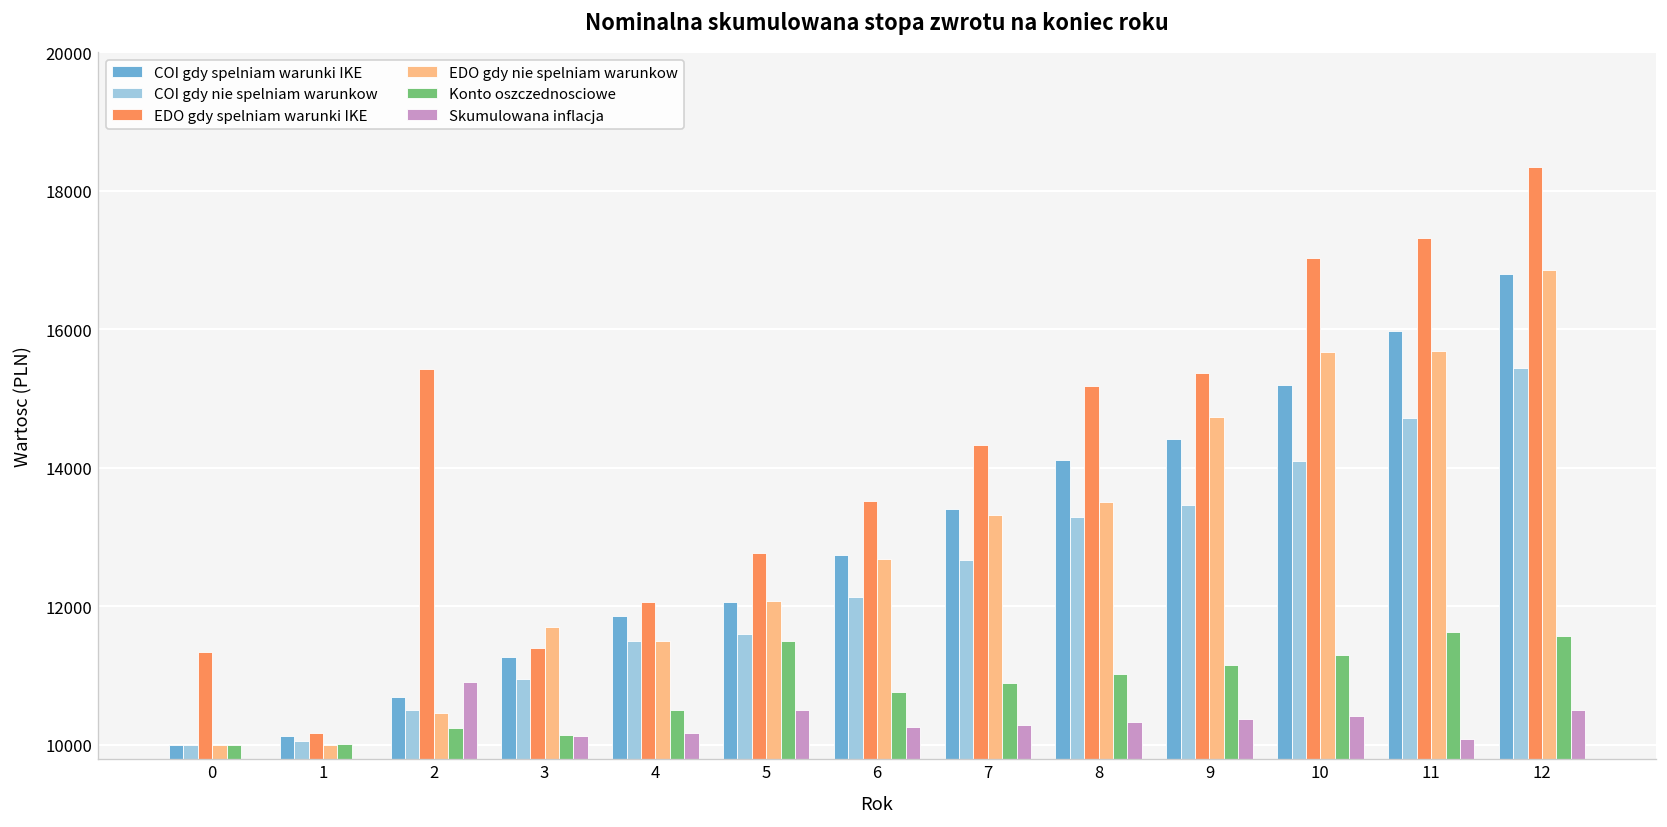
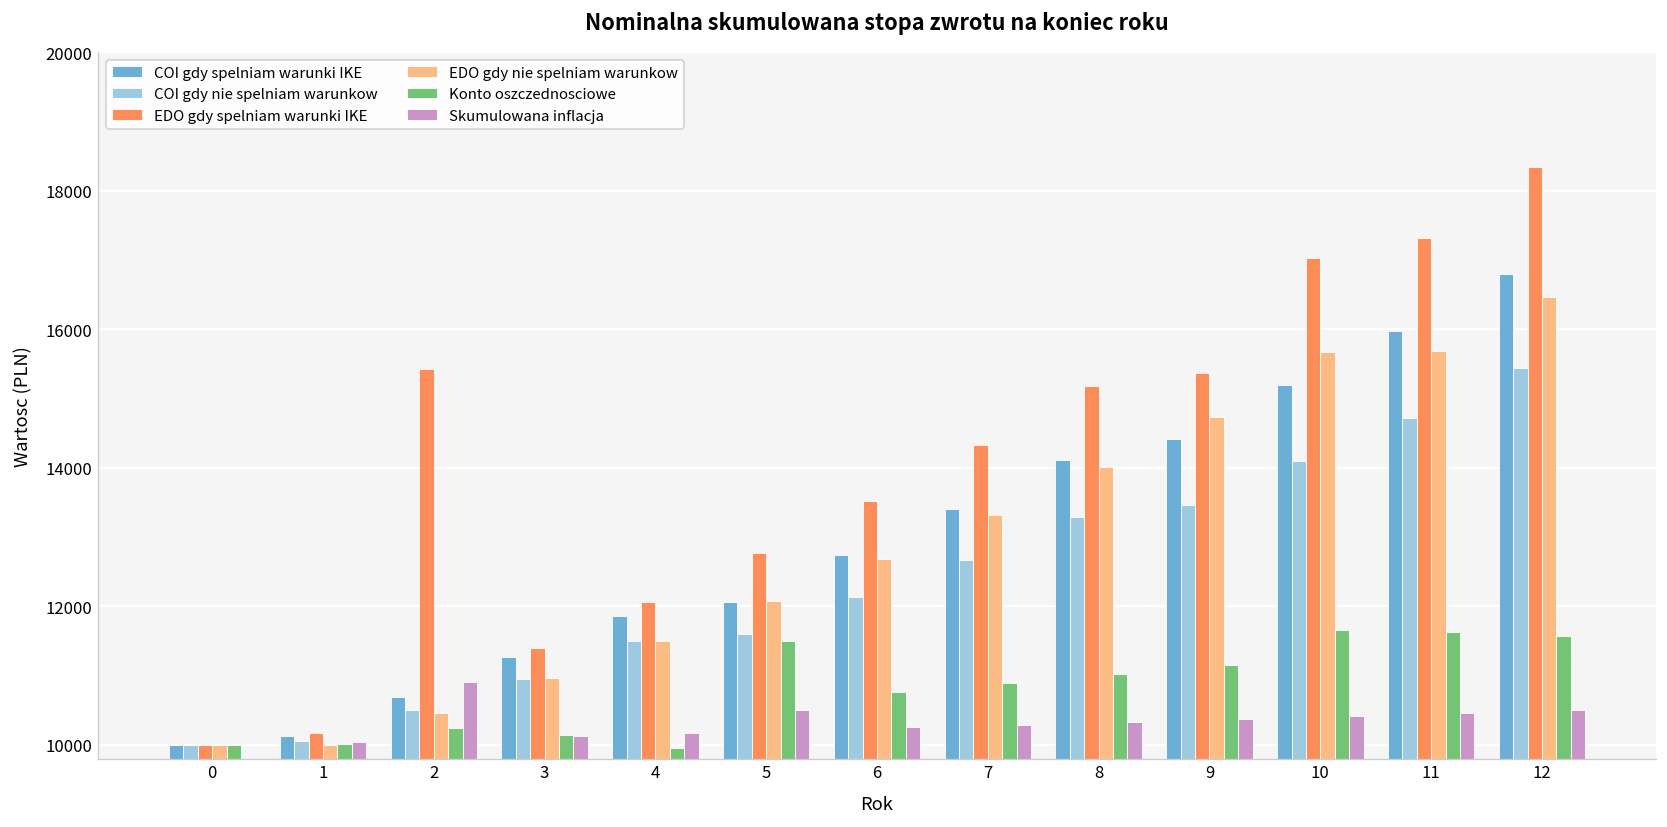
  {
    "EDO gdy spelniam warunki IKE": {
-     "0": 11300,
+     "0": 10000,
      "1": 10200,
      "2": 15400,
      "3": 11400,
      "4": 12100,
      "5": 12800,
      "6": 13500,
      "7": 14300,
      "8": 15200,
      "9": 15400,
      "10": 17000,
      "11": 17300,
      "12": 18300
    },
    "EDO gdy nie spelniam warunkow": {
      "0": 10000,
      "1": 10000,
      "2": 10500,
-     "3": 11700,
+     "3": 11000,
      "4": 11500,
      "5": 12100,
      "6": 12700,
      "7": 13300,
-     "8": 13500,
+     "8": 14000,
      "9": 14700,
      "10": 15700,
      "11": 15700,
-     "12": 16900
+     "12": 16500
    },
    "Konto oszczednosciowe": {
      "0": 10000,
      "1": 10000,
      "2": 10200,
      "3": 10100,
-     "4": 10500,
+     "4": 10000,
      "5": 11500,
      "6": 10800,
      "7": 10900,
      "8": 11000,
      "9": 11200,
-     "10": 11300,
+     "10": 11700,
      "11": 11600,
      "12": 11600
    },
    "Skumulowana inflacja": {
-     "1": 9800,
+     "1": 10000,
      "2": 10900,
      "3": 10100,
      "4": 10200,
      "5": 10500,
      "6": 10300,
      "7": 10300,
      "8": 10300,
      "9": 10400,
      "10": 10400,
-     "11": 10100,
+     "11": 10500,
      "12": 10500
    }
  }
